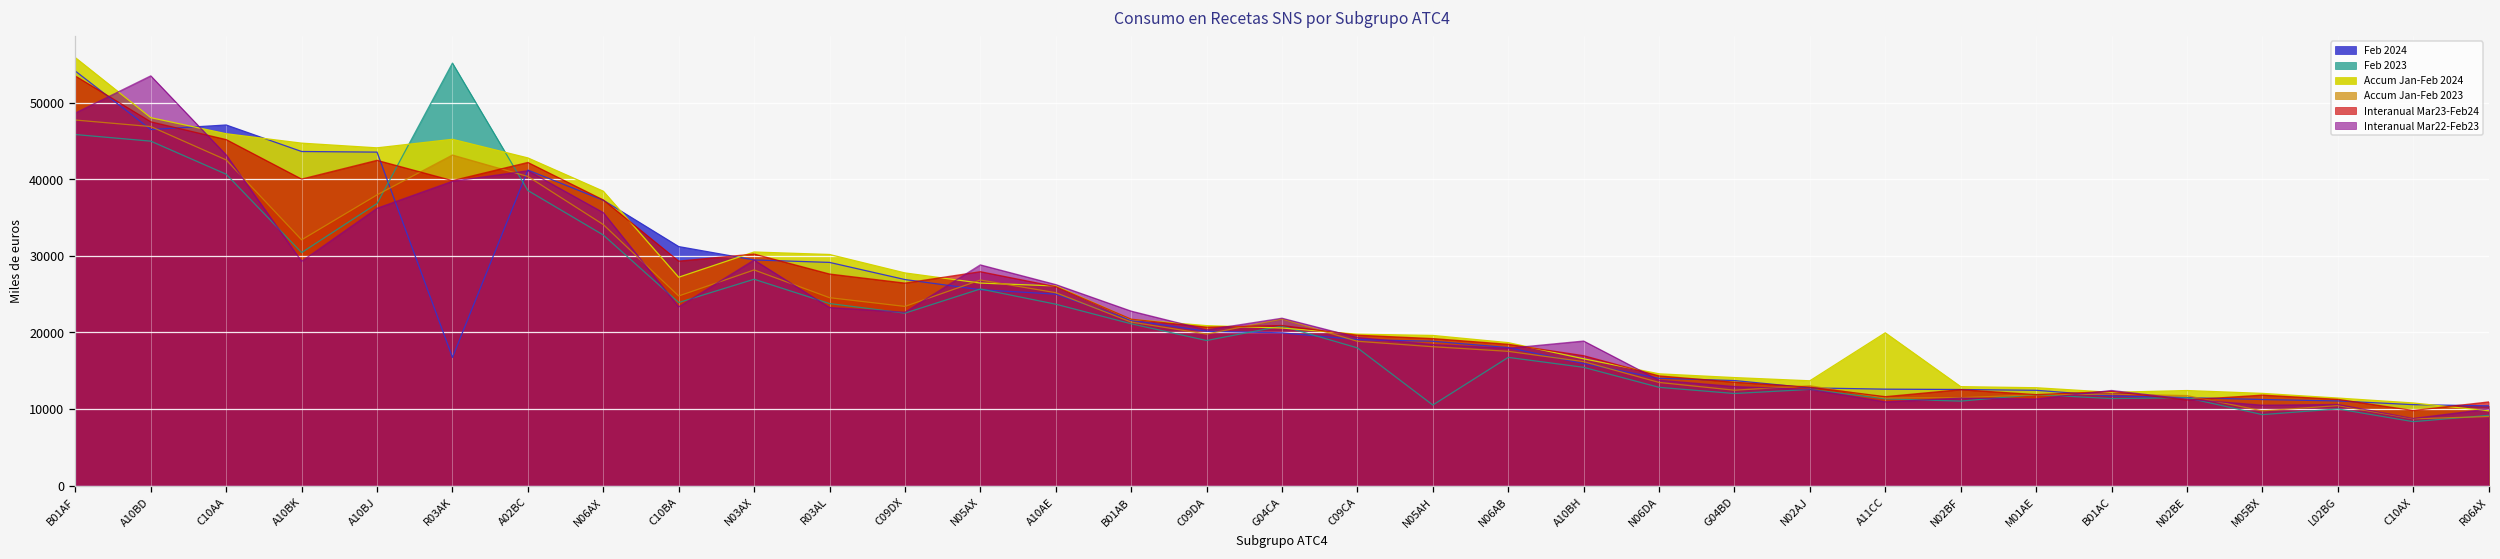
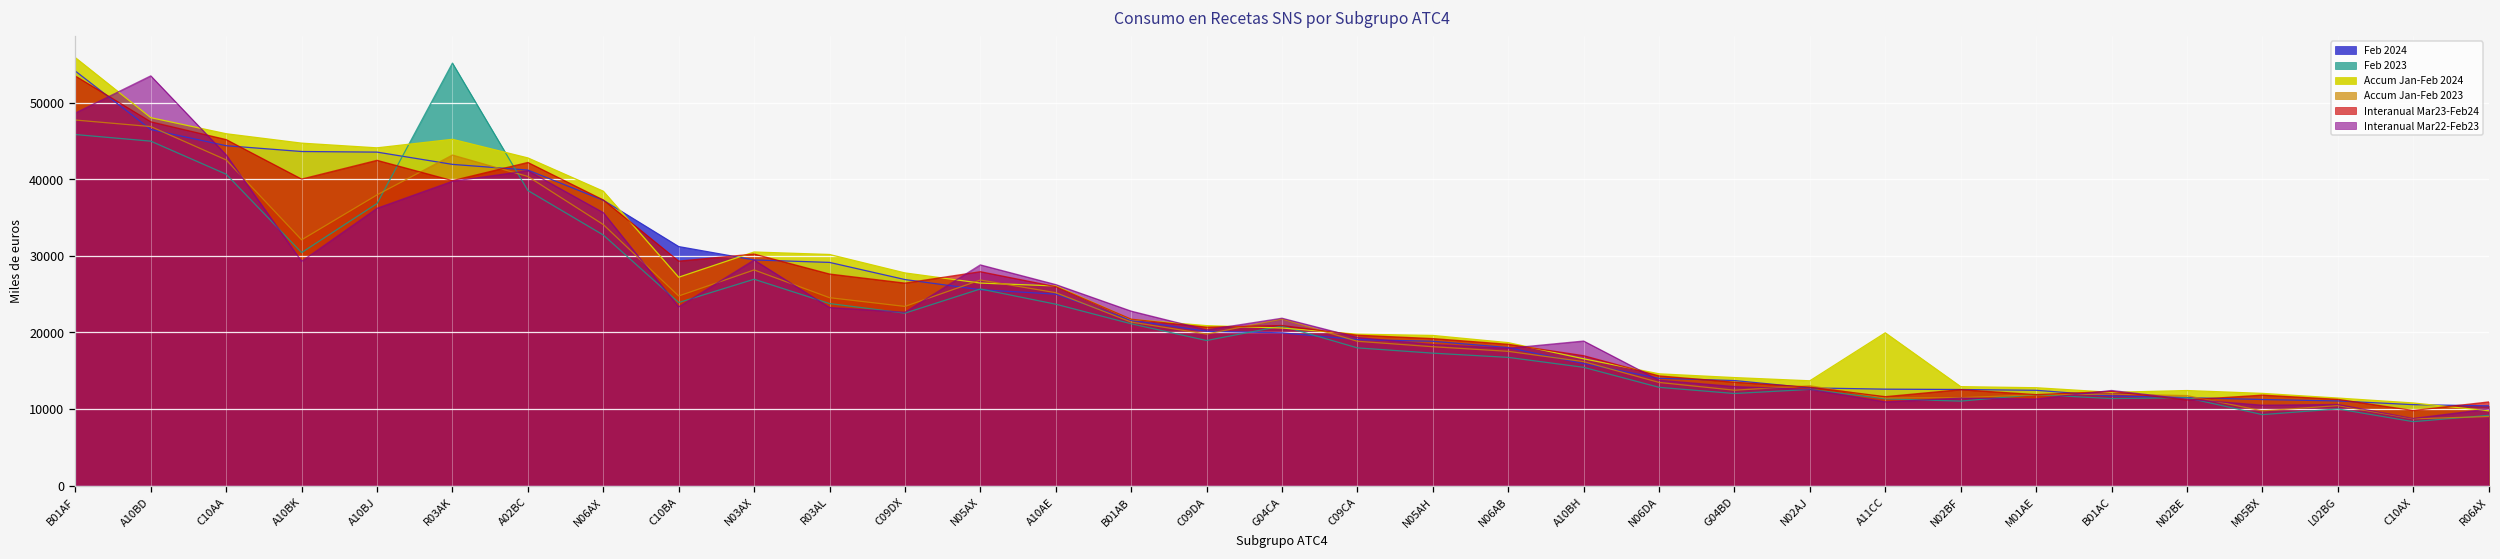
  {
    "Feb 2024": {
      "B01AF": 54000,
      "A10BD": 47000,
-     "C10AA": 47000,
+     "C10AA": 44000,
      "A10BK": 44000,
      "A10BJ": 44000,
-     "R03AK": 17000,
+     "R03AK": 42000,
      "C10BA": 31000,
      "R03AL": 29000,
      "C09DX": 27000,
      "G04CA": 20000,
      "A11CC": 13000,
      "M05BX": 11000,
      "R06AX": 10000
    },
    "Feb 2023": {
      "B01AF": 46000,
      "A10BD": 45000,
      "C10AA": 41000,
      "A10BK": 30000,
      "A10BJ": 37000,
      "R03AK": 55000,
      "A02BC": 39000,
      "N06AX": 33000,
      "C10BA": 24000,
      "N03AX": 27000,
      "R03AL": 24000,
      "A10AE": 24000,
      "C09DA": 19000,
      "C09CA": 18000,
-     "N05AH": 11000,
+     "N05AH": 17000,
      "N06AB": 17000,
      "A10BH": 15000,
      "N06DA": 13000,
      "G04BD": 12000,
      "N02BF": 11000,
      "M05BX": 9000,
      "L02BG": 10000
    },
    "Accum Jan-Feb 2024": {
      "B01AF": 56000,
      "A10BD": 48000,
      "C10AA": 46000,
      "A10BK": 45000,
      "A10BJ": 44000,
      "R03AK": 45000,
      "A02BC": 43000,
      "N06AX": 38000,
      "C10BA": 27000,
      "R03AL": 30000,
      "C09DX": 28000,
      "N05AX": 26000,
      "N05AH": 20000,
      "G04BD": 14000,
      "N02AJ": 14000,
      "A11CC": 20000,
      "N02BE": 12000
    },
    "Accum Jan-Feb 2023": {
      "B01AF": 48000,
      "A10BD": 47000,
      "C10AA": 43000,
      "A10BK": 32000,
      "A10BJ": 38000,
      "R03AK": 43000,
      "A02BC": 40000,
      "N06AX": 34000,
      "C10BA": 25000,
      "N03AX": 28000,
      "R03AL": 25000,
      "C09DX": 23000,
      "N05AX": 27000,
      "N06AB": 18000,
      "G04BD": 12000,
      "M05BX": 10000
    },
    "Interanual Mar23-Feb24": {
      "B01AF": 53000,
      "A10BD": 48000,
      "C10AA": 45000,
      "A10BK": 40000,
      "A10BJ": 42000,
      "A02BC": 42000,
      "C10BA": 29000,
      "R03AL": 28000,
      "C09DX": 26000,
      "N05AX": 28000,
      "A10BH": 17000,
      "C10AX": 10000,
      "R06AX": 11000
    },
    "Interanual Mar22-Feb23": {
      "B01AF": 49000,
      "A10BD": 54000,
      "C10AA": 43000,
      "A10BK": 29000,
      "A10BJ": 36000,
      "N06AX": 36000,
      "C10BA": 23000,
      "R03AL": 23000,
      "N05AX": 29000,
      "B01AB": 23000,
      "A10BH": 19000,
      "G04BD": 13000,
      "A11CC": 11000,
      "M01AE": 11000,
      "M05BX": 11000
    }
  }
